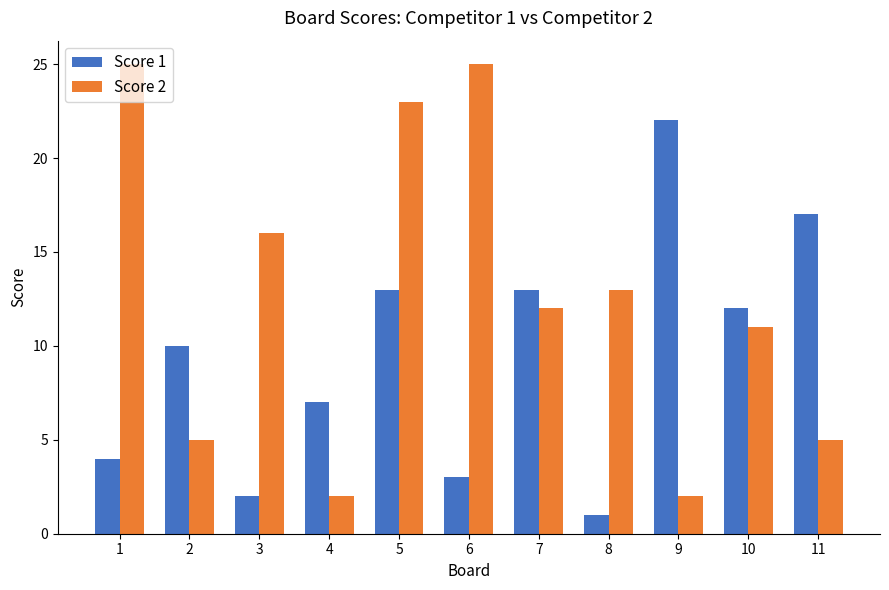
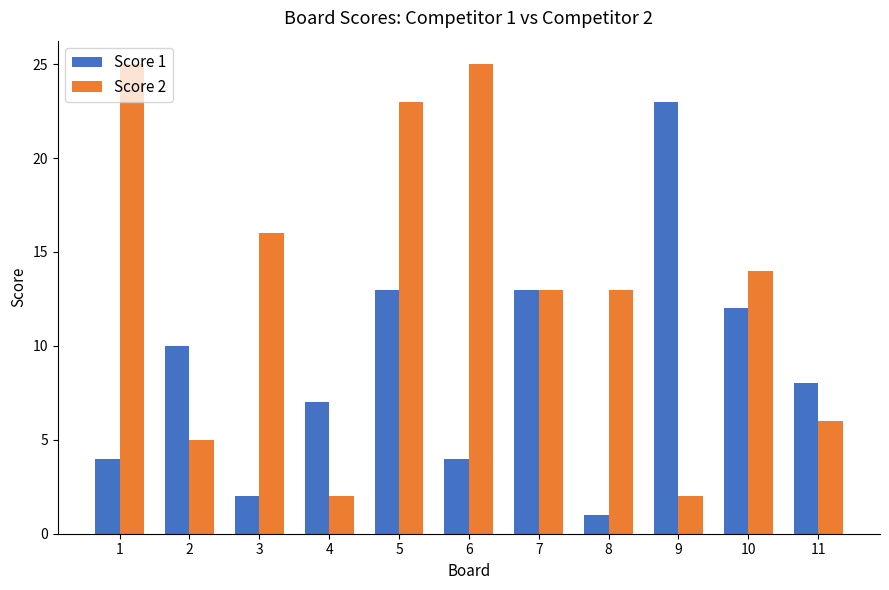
  {
    "Score 1": {
      "1": 4,
      "2": 10,
      "3": 2,
      "4": 7,
      "5": 13,
-     "6": 3,
+     "6": 4,
      "7": 13,
      "8": 1,
-     "9": 22,
+     "9": 23,
      "10": 12,
-     "11": 17
+     "11": 8
    },
    "Score 2": {
      "2": 5,
      "3": 16,
      "4": 2,
      "5": 23,
      "6": 25,
-     "7": 12,
+     "7": 13,
      "8": 13,
      "9": 2,
-     "10": 11,
-     "11": 5
+     "10": 14,
+     "11": 6
    }
  }
